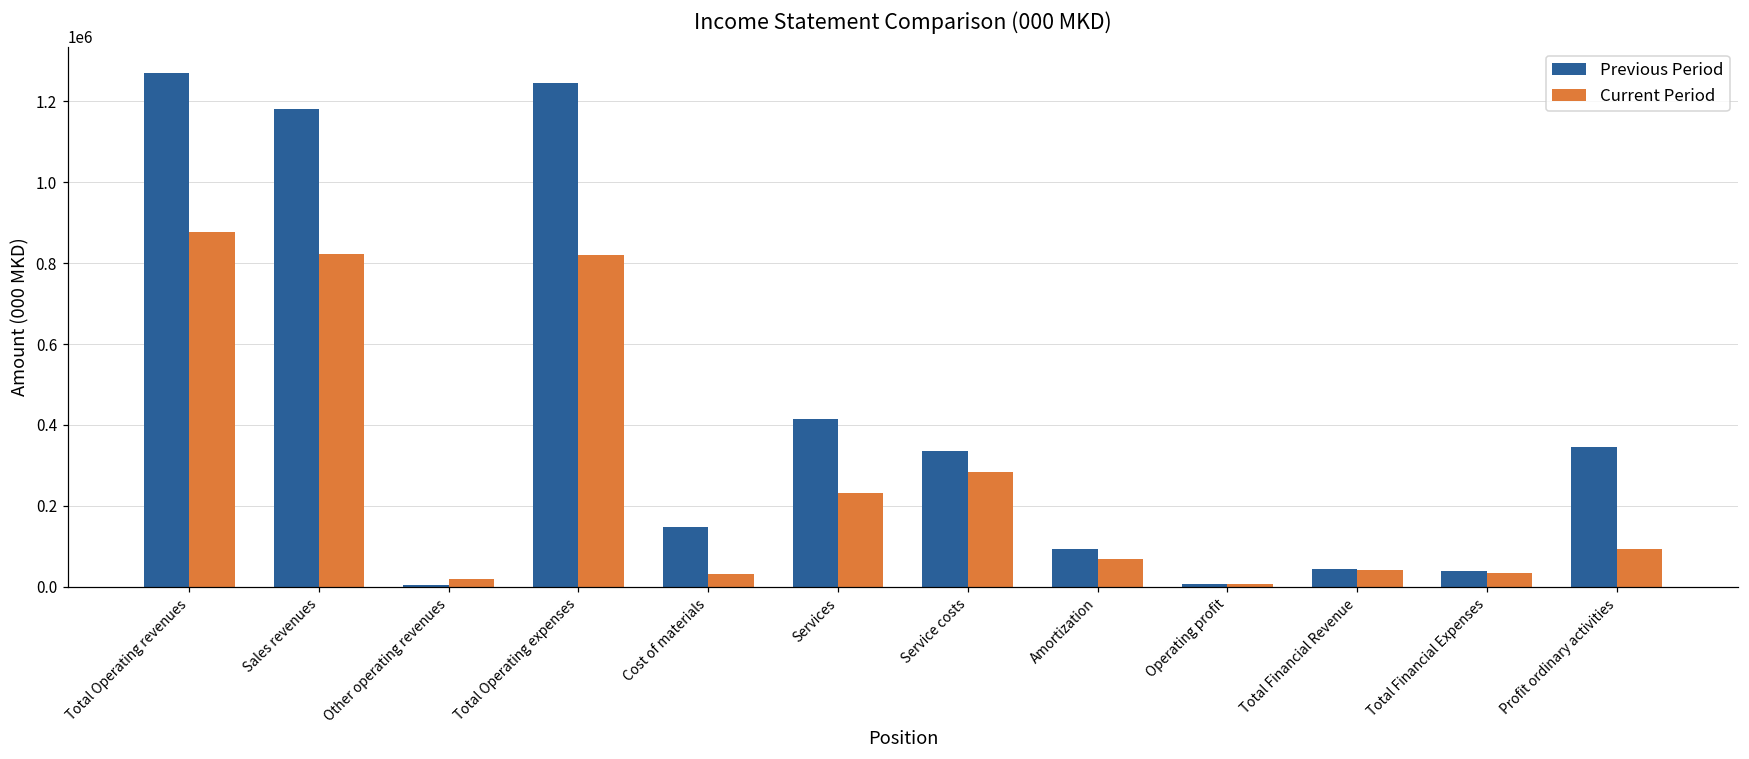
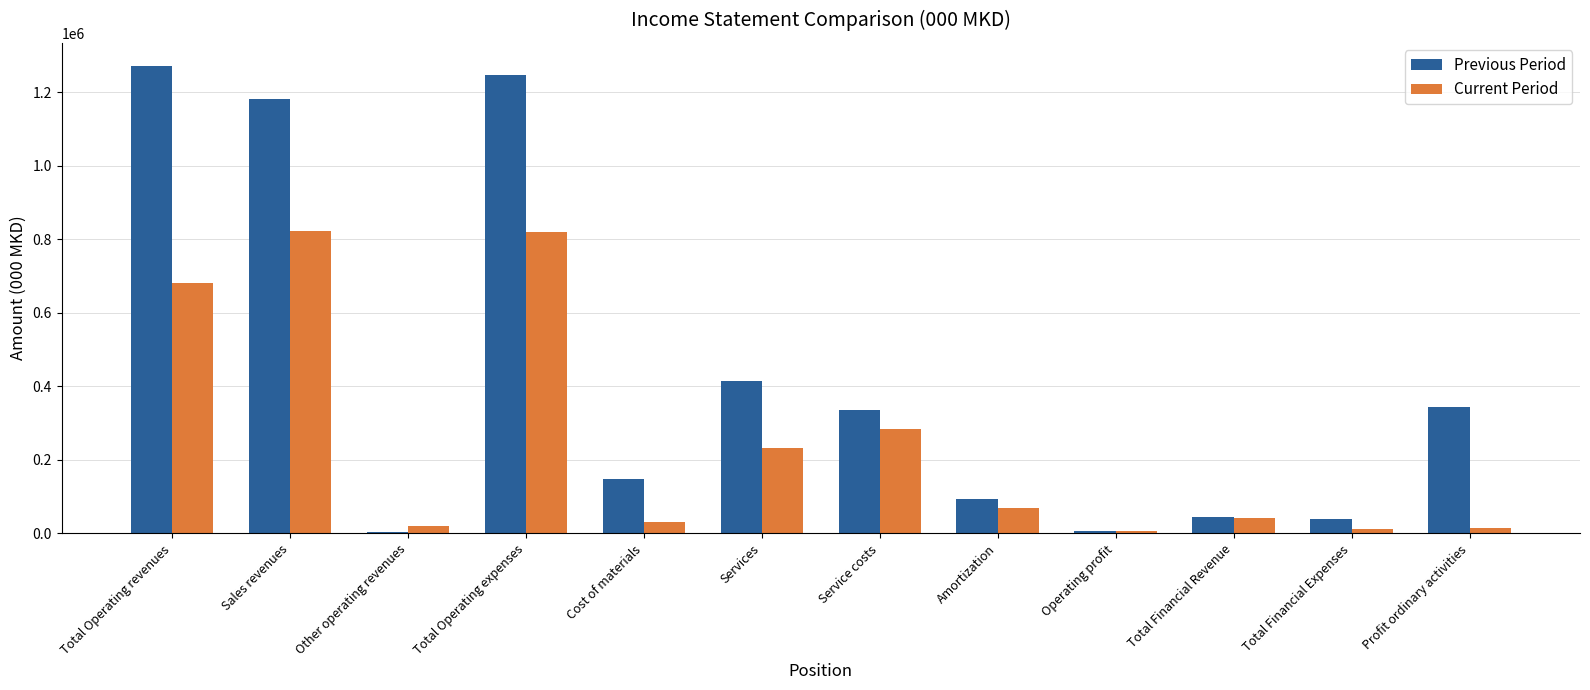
  {
    "Previous Period": {
      "Total Operating revenues": 1270000,
      "Sales revenues": 1180000,
      "Total Operating expenses": 1250000,
      "Cost of materials": 150000,
      "Services": 410000,
      "Service costs": 330000,
      "Amortization": 90000,
      "Operating profit": 10000,
      "Total Financial Revenue": 40000,
      "Total Financial Expenses": 40000,
      "Profit ordinary activities": 340000
    },
    "Current Period": {
-     "Total Operating revenues": 880000,
+     "Total Operating revenues": 680000,
      "Sales revenues": 820000,
      "Other operating revenues": 20000,
      "Total Operating expenses": 820000,
      "Cost of materials": 30000,
      "Services": 230000,
      "Service costs": 280000,
      "Amortization": 70000,
      "Total Financial Revenue": 40000,
-     "Total Financial Expenses": 30000,
-     "Profit ordinary activities": 90000
+     "Total Financial Expenses": 10000,
+     "Profit ordinary activities": 10000
    }
  }
